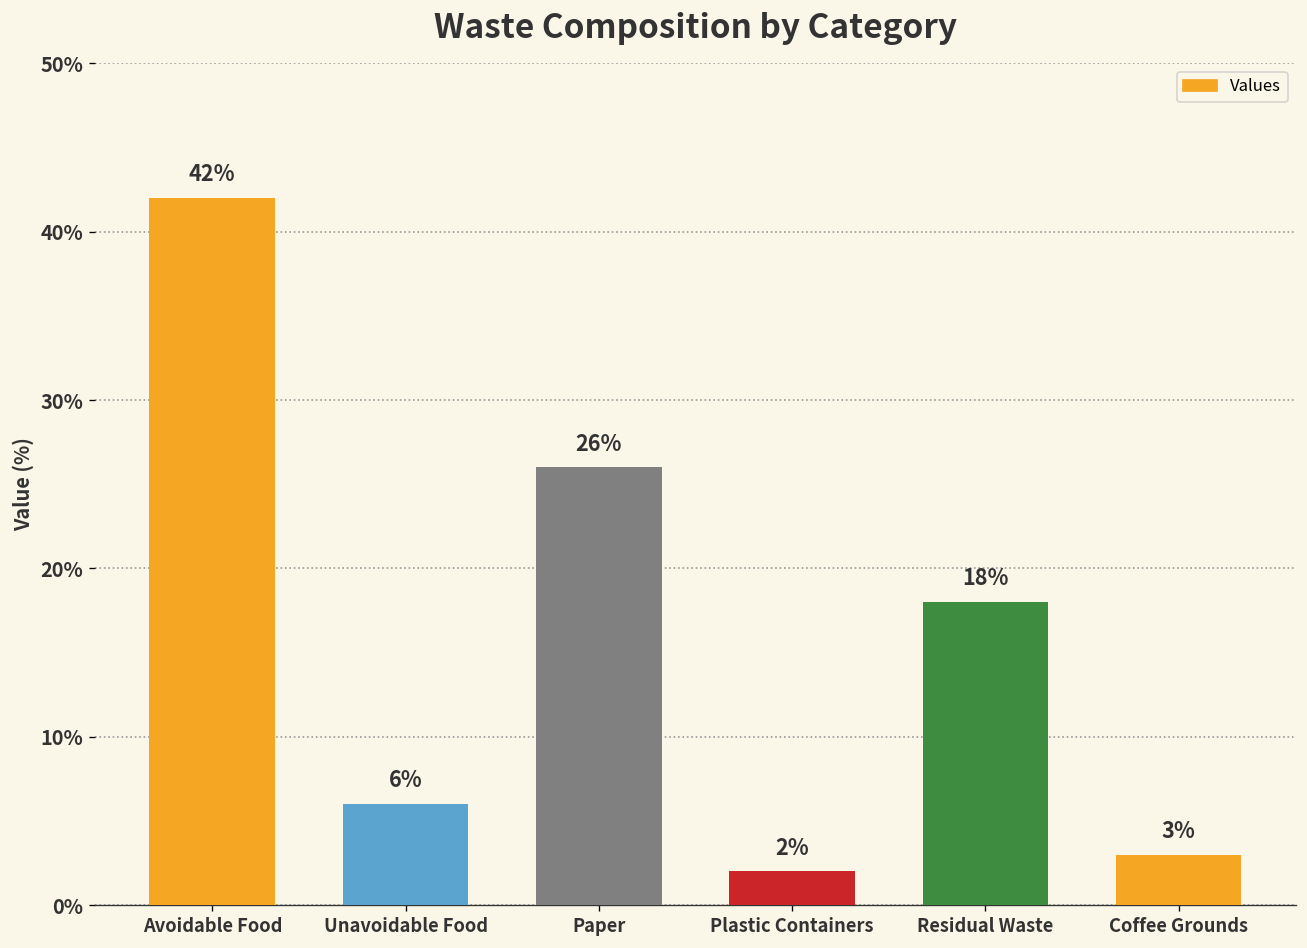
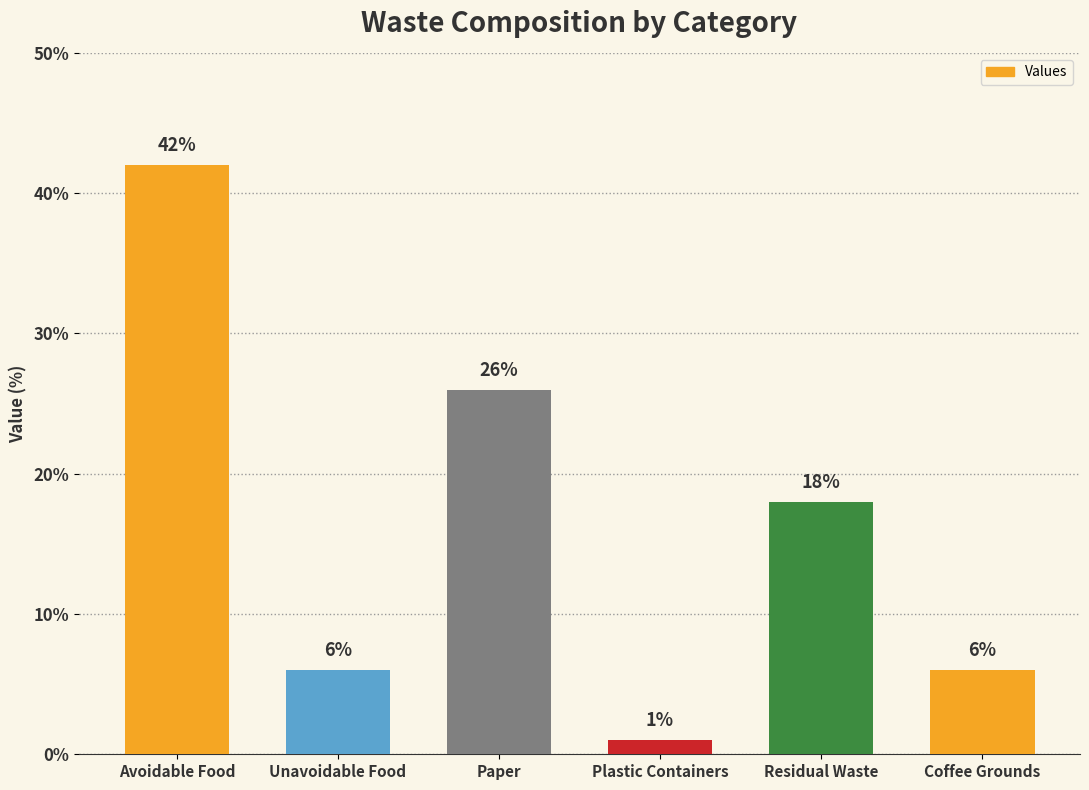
  {
    "Avoidable Food": "42%",
    "Unavoidable Food": "6%",
    "Paper": "26%",
-   "Plastic Containers": "2%",
+   "Plastic Containers": "1%",
    "Residual Waste": "18%",
-   "Coffee Grounds": "3%"
+   "Coffee Grounds": "6%"
  }
